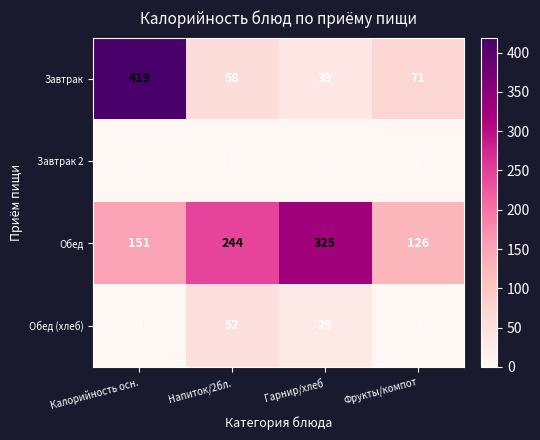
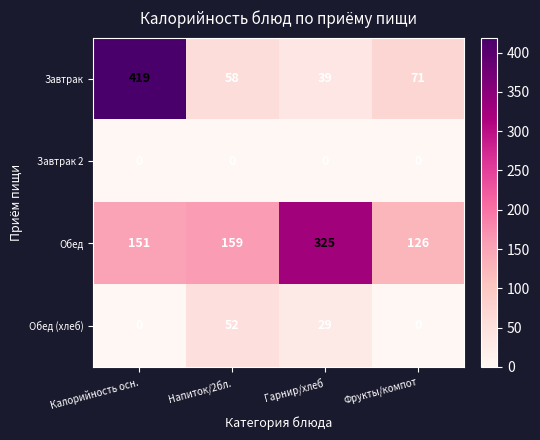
  {
    "Завтрак": {
      "Калорийность осн.": 419
    },
    "Обед": {
      "Калорийность осн.": 151,
-     "Напиток/2бл.": 244,
+     "Напиток/2бл.": 159,
      "Гарнир/хлеб": 325,
      "Фрукты/компот": 126
    }
  }
